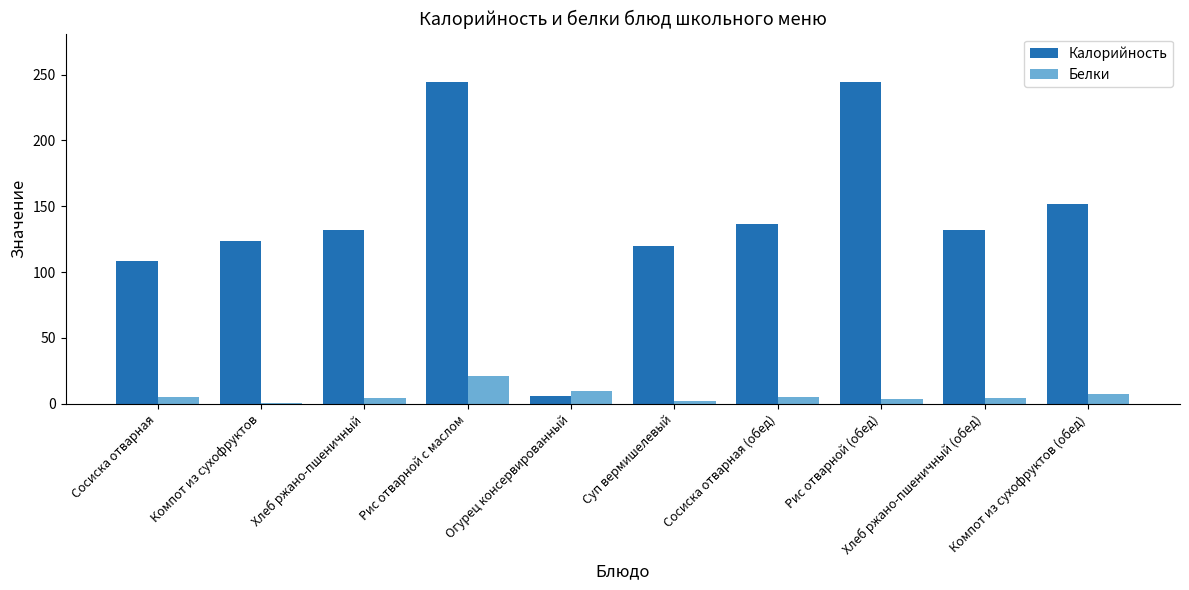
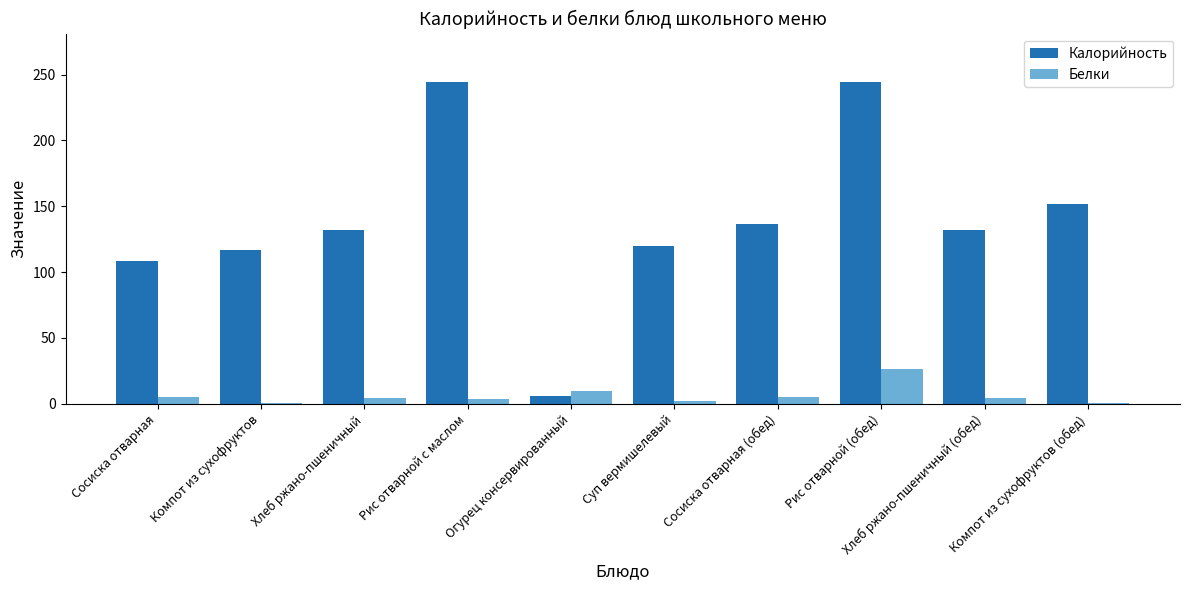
  {
    "Калорийность": {
      "Сосиска отварная": 109,
-     "Компот из сухофруктов": 124,
+     "Компот из сухофруктов": 117,
      "Хлеб ржано-пшеничный": 132,
      "Рис отварной с маслом": 245,
      "Огурец консервированный": 6,
      "Суп вермишелевый": 120,
      "Сосиска отварная (обед)": 137,
      "Рис отварной (обед)": 245,
      "Хлеб ржано-пшеничный (обед)": 132,
      "Компот из сухофруктов (обед)": 151
    },
    "Белки": {
      "Сосиска отварная": 6,
      "Хлеб ржано-пшеничный": 4,
-     "Рис отварной с маслом": 21,
+     "Рис отварной с маслом": 4,
      "Огурец консервированный": 10,
      "Суп вермишелевый": 2,
      "Сосиска отварная (обед)": 6,
-     "Рис отварной (обед)": 4,
+     "Рис отварной (обед)": 27,
      "Хлеб ржано-пшеничный (обед)": 4,
-     "Компот из сухофруктов (обед)": 7
+     "Компот из сухофруктов (обед)": 1
    }
  }
